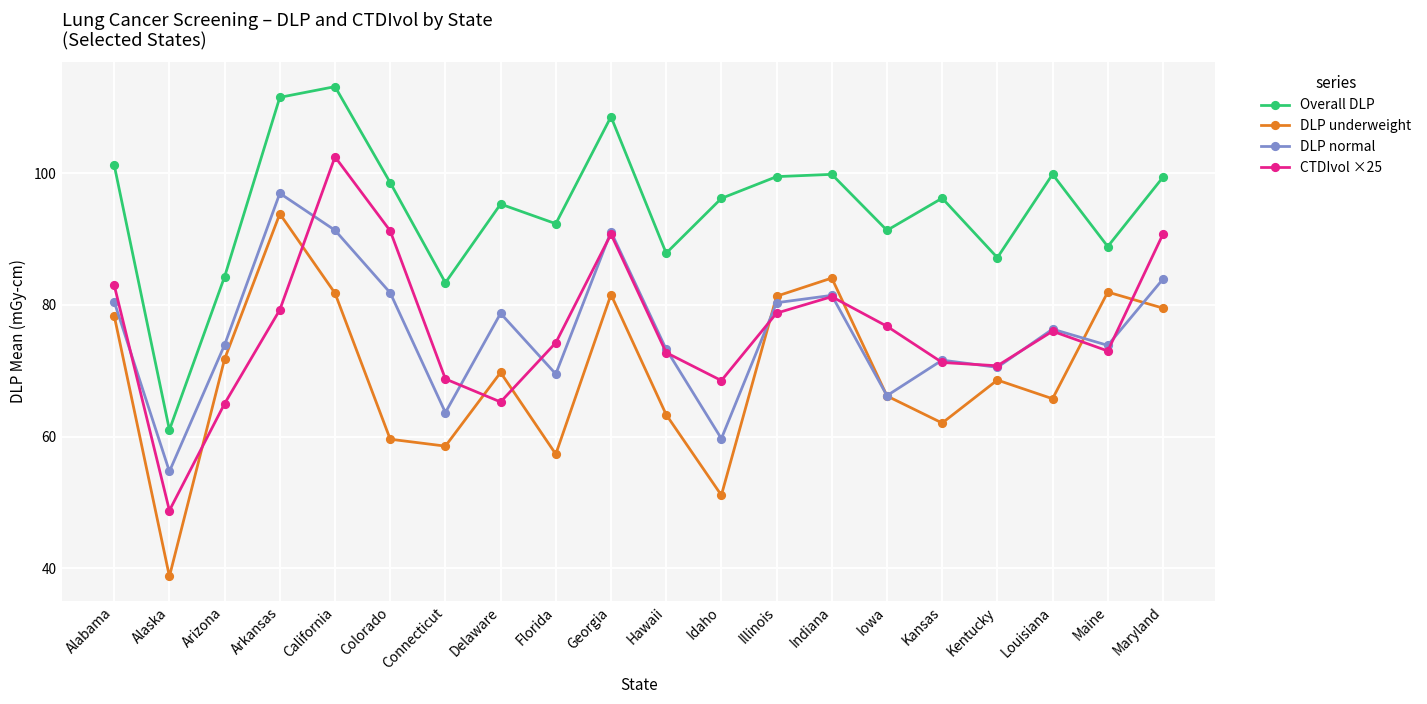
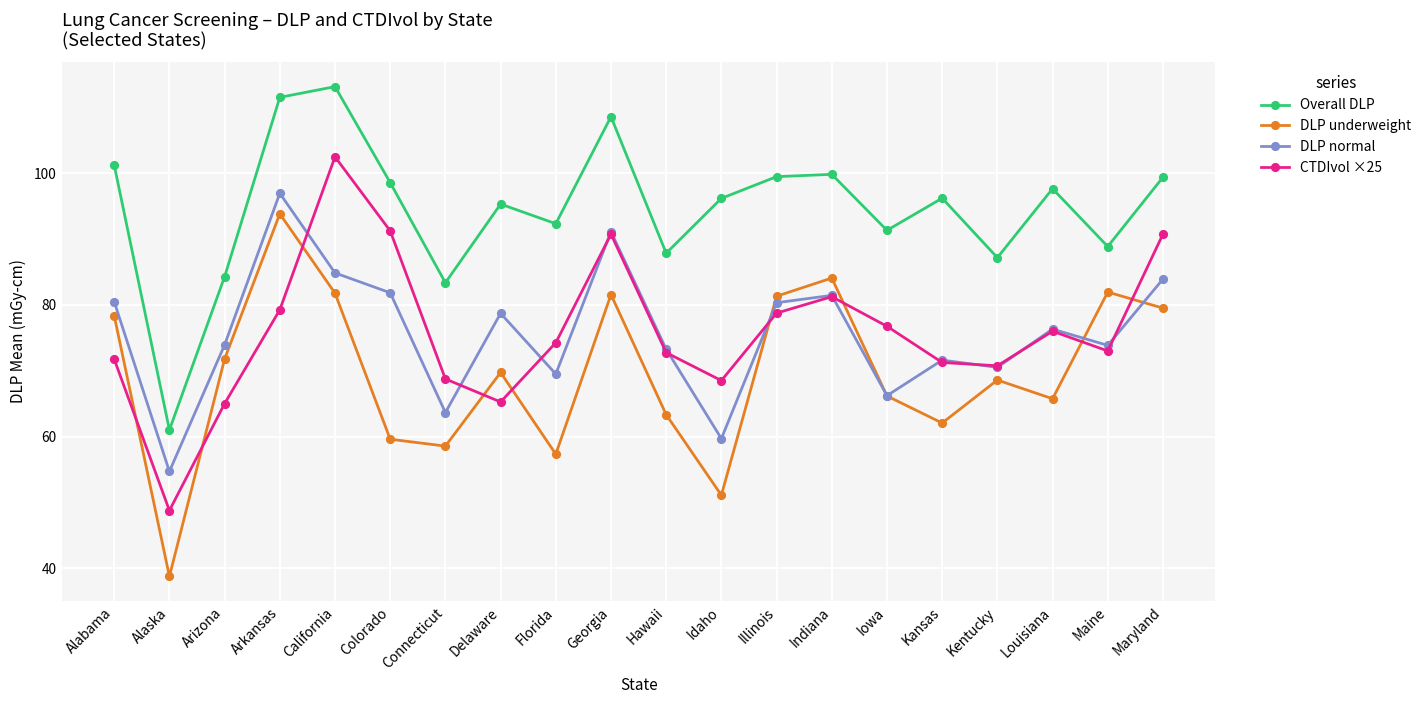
  {
    "Overall DLP": {
      "Alabama": 101,
      "Alaska": 61,
      "Arizona": 84,
      "Arkansas": 112,
      "California": 113,
      "Colorado": 99,
      "Connecticut": 83,
      "Delaware": 95,
      "Florida": 92,
      "Georgia": 109,
      "Hawaii": 88,
      "Idaho": 96,
      "Illinois": 99,
      "Indiana": 100,
      "Iowa": 91,
      "Kansas": 96,
      "Kentucky": 87,
-     "Louisiana": 100,
+     "Louisiana": 98,
      "Maine": 89,
      "Maryland": 99
    },
    "DLP underweight": {
      "Alabama": 78,
      "Alaska": 39,
      "Arizona": 72,
      "Arkansas": 94,
      "California": 82,
      "Colorado": 60,
      "Connecticut": 59,
      "Delaware": 70,
      "Florida": 57,
      "Georgia": 82,
      "Hawaii": 63,
      "Idaho": 51,
      "Illinois": 81,
      "Indiana": 84,
      "Kansas": 62,
      "Kentucky": 69,
      "Louisiana": 66,
      "Maine": 82,
      "Maryland": 80
    },
    "DLP normal": {
      "Alabama": 80,
      "Alaska": 55,
      "Arizona": 74,
      "Arkansas": 97,
-     "California": 91,
+     "California": 85,
      "Colorado": 82,
      "Connecticut": 64,
      "Delaware": 79,
      "Florida": 70,
      "Hawaii": 73,
      "Idaho": 60,
      "Illinois": 80,
      "Maine": 74,
      "Maryland": 84
    },
    "CTDIvol ×25": {
-     "Alabama": 83,
+     "Alabama": 72,
      "Alaska": 49,
      "Arizona": 65,
      "Arkansas": 79,
      "California": 102,
      "Colorado": 91,
      "Connecticut": 69,
      "Delaware": 65,
      "Florida": 74,
      "Hawaii": 73,
      "Idaho": 69,
      "Illinois": 79,
      "Iowa": 77,
      "Maine": 73,
      "Maryland": 91
    }
  }
